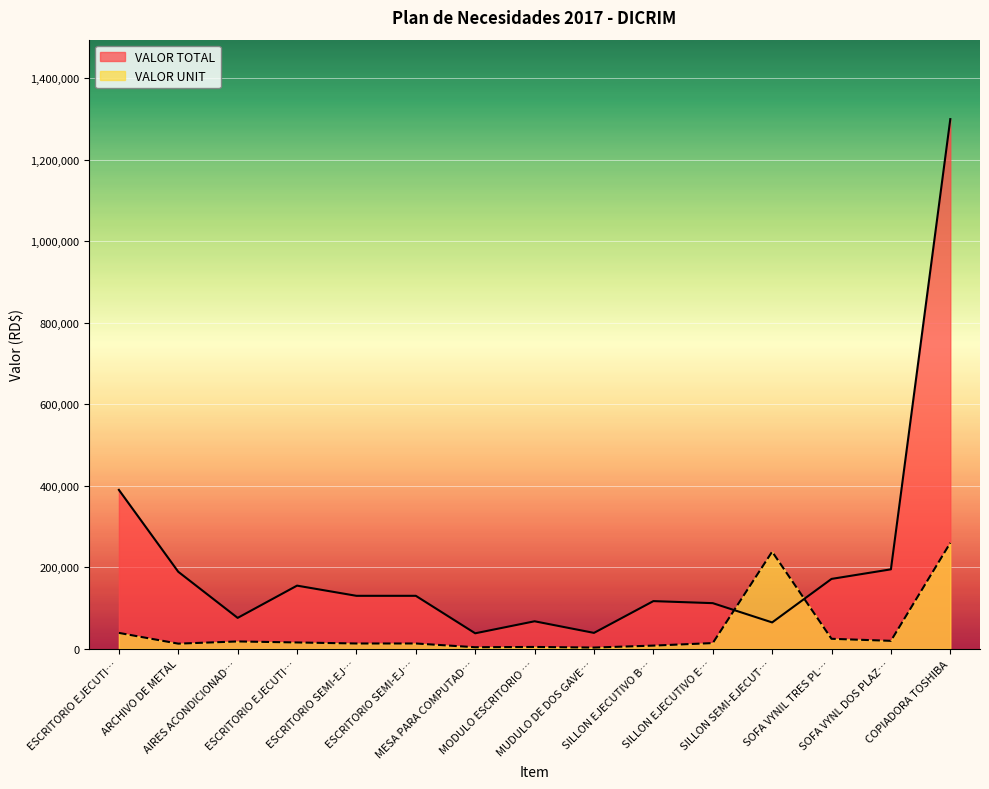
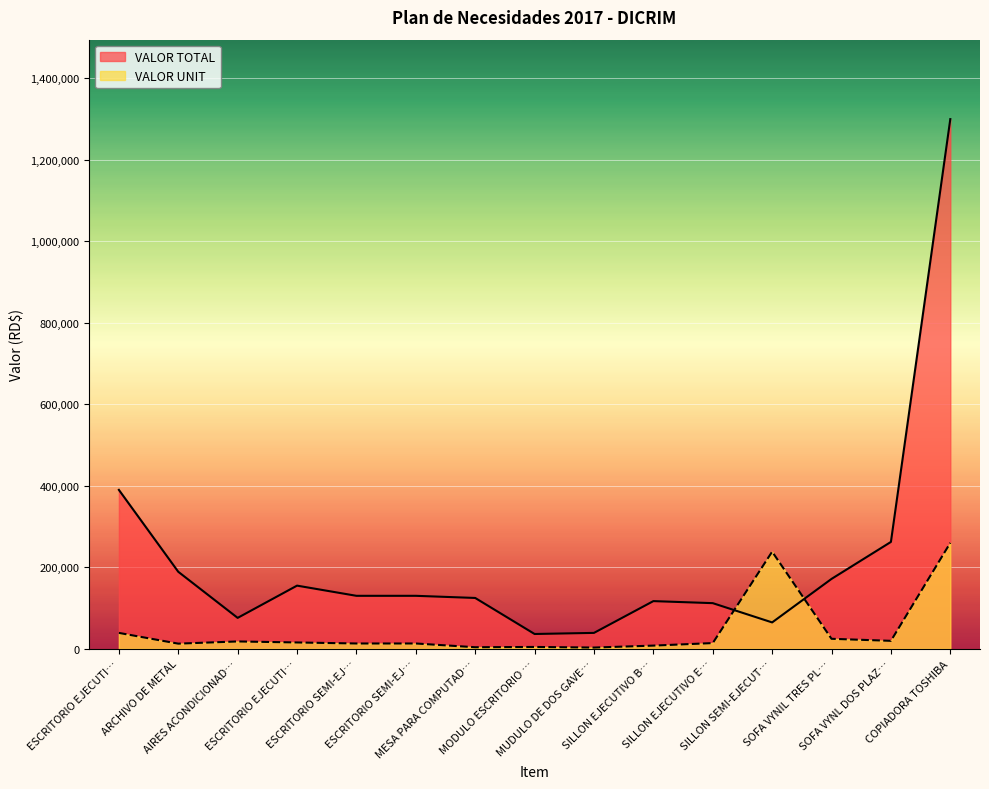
  {
    "VALOR TOTAL": {
      "ARCHIVO DE METAL": "190,000",
      "AIRES ACONDICIONAD…": "80,000",
-     "MESA PARA COMPUTAD…": "40,000",
-     "MODULO ESCRITORIO …": "70,000",
+     "MESA PARA COMPUTAD…": "120,000",
+     "MODULO ESCRITORIO …": "40,000",
      "MUDULO DE DOS GAVE…": "40,000",
      "SILLON EJECUTIVO B…": "120,000",
      "SILLON EJECUTIVO E…": "110,000",
      "SILLON SEMI-EJECUT…": "60,000",
      "SOFA VYNIL TRES PL…": "170,000",
-     "SOFA VYNL DOS PLAZ…": "200,000",
+     "SOFA VYNL DOS PLAZ…": "260,000",
      "COPIADORA TOSHIBA": "1,300,000"
    },
    "VALOR UNIT": {
      "ARCHIVO DE METAL": "10,000",
      "AIRES ACONDICIONAD…": "20,000",
      "MESA PARA COMPUTAD…": "0",
      "MODULO ESCRITORIO …": "0",
      "MUDULO DE DOS GAVE…": "0",
      "SILLON EJECUTIVO B…": "10,000",
      "SILLON EJECUTIVO E…": "10,000",
      "SILLON SEMI-EJECUT…": "240,000",
      "SOFA VYNIL TRES PL…": "20,000",
      "SOFA VYNL DOS PLAZ…": "20,000",
      "COPIADORA TOSHIBA": "260,000"
    }
  }
